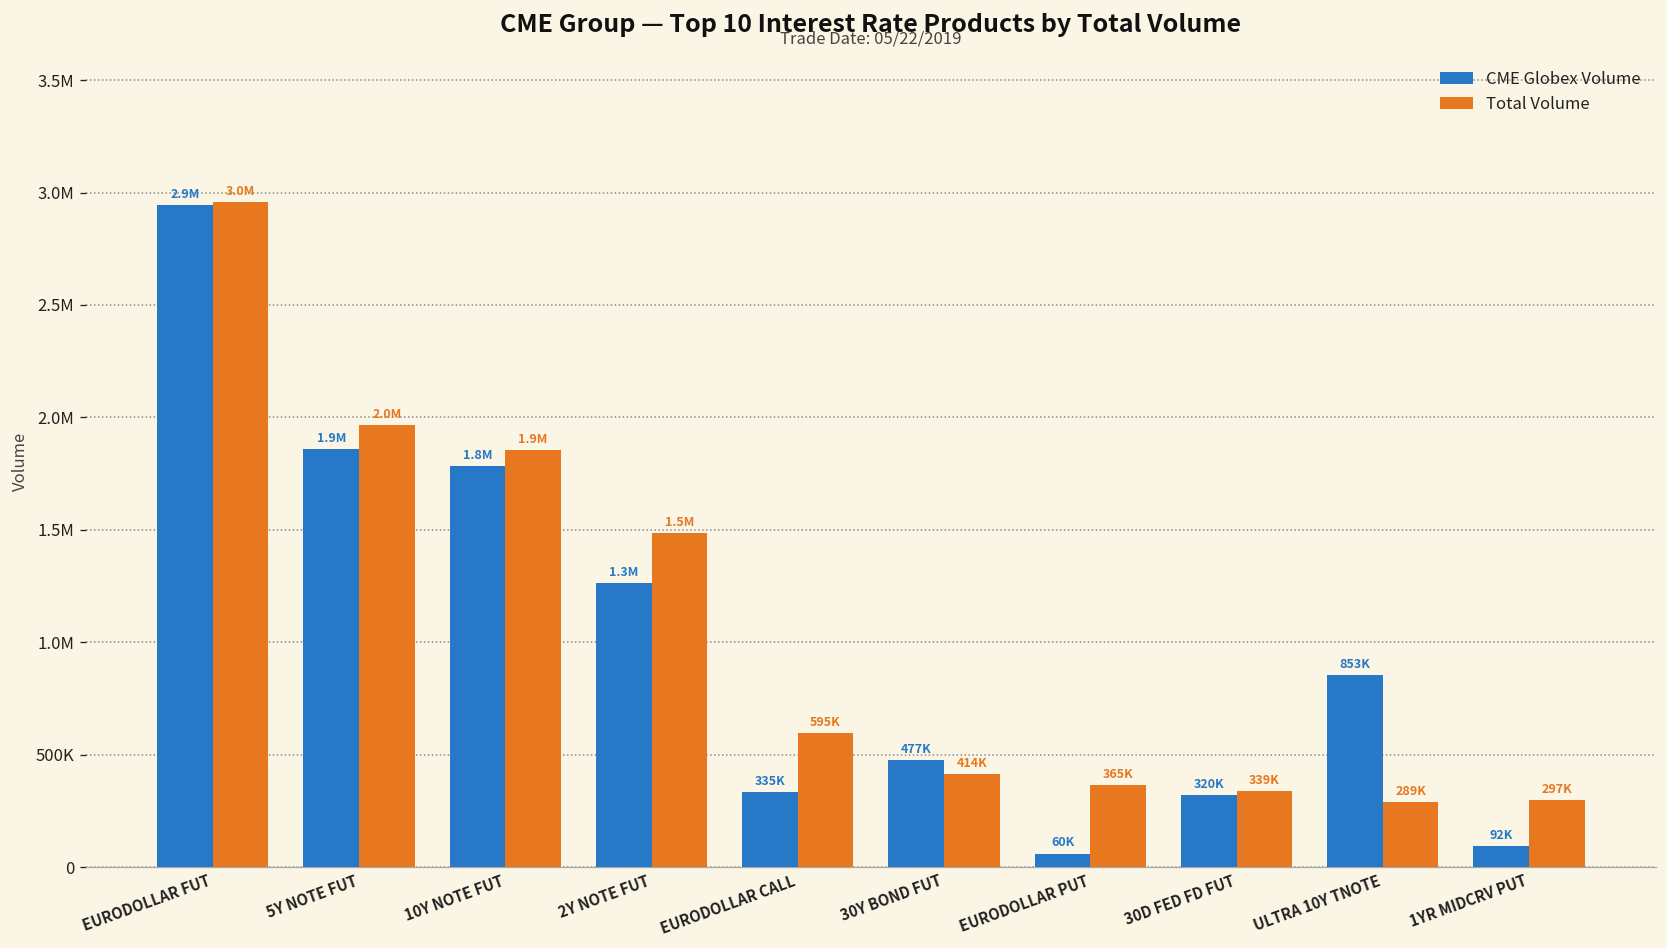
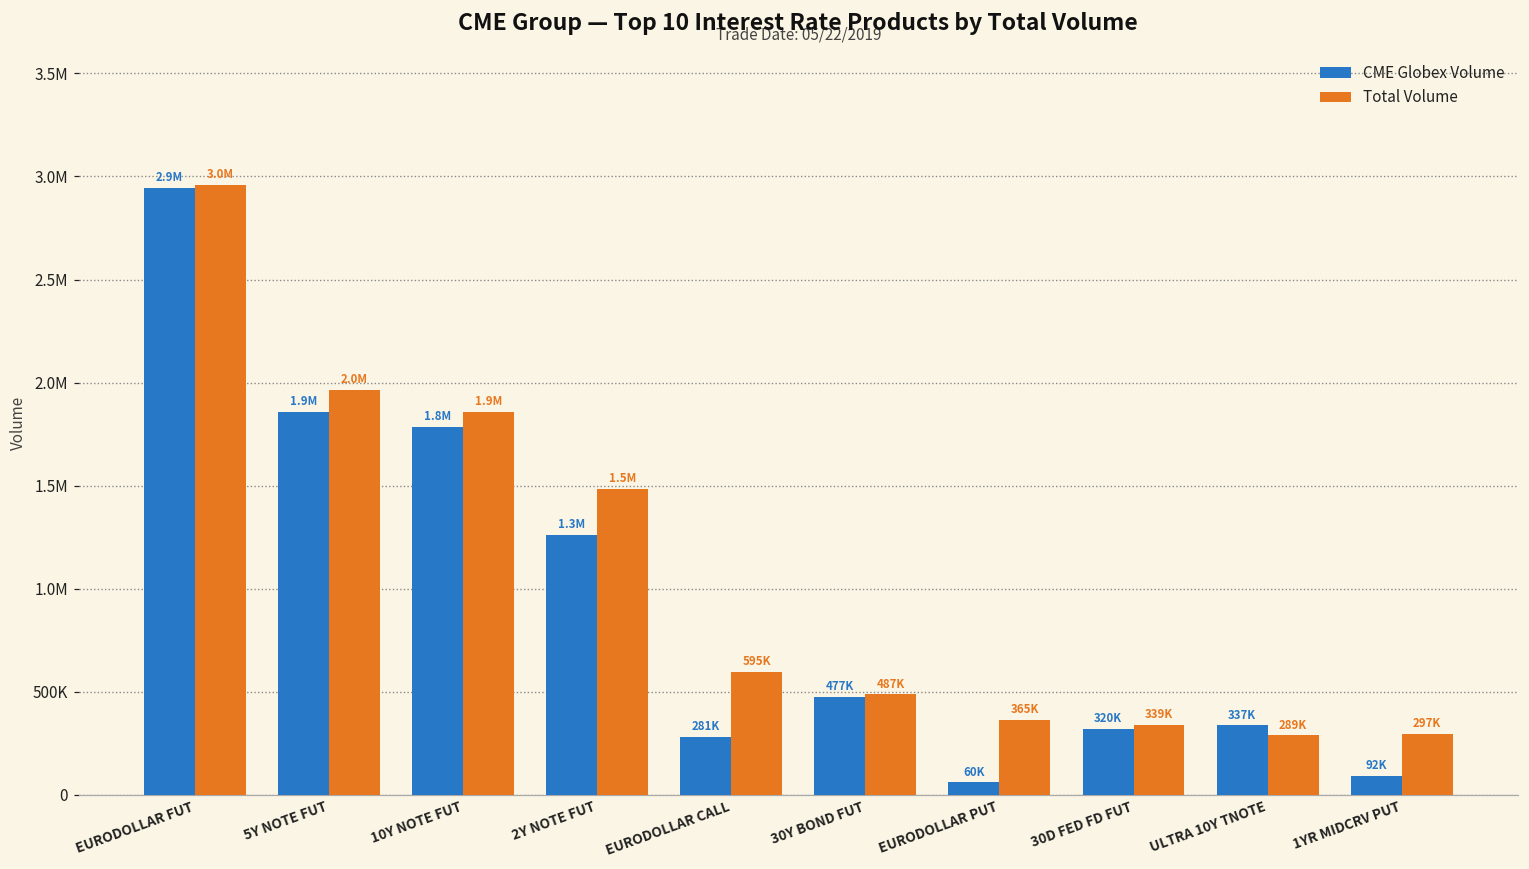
  {
    "CME Globex Volume": {
      "EURODOLLAR FUT": "2.9M",
      "5Y NOTE FUT": "1.9M",
      "10Y NOTE FUT": "1.8M",
      "2Y NOTE FUT": "1.3M",
-     "EURODOLLAR CALL": "335K",
+     "EURODOLLAR CALL": "281K",
      "30Y BOND FUT": "477K",
      "EURODOLLAR PUT": "60K",
      "30D FED FD FUT": "320K",
-     "ULTRA 10Y TNOTE": "853K",
+     "ULTRA 10Y TNOTE": "337K",
      "1YR MIDCRV PUT": "92K"
    },
    "Total Volume": {
      "EURODOLLAR FUT": "3.0M",
      "5Y NOTE FUT": "2.0M",
      "10Y NOTE FUT": "1.9M",
      "2Y NOTE FUT": "1.5M",
      "EURODOLLAR CALL": "595K",
-     "30Y BOND FUT": "414K",
+     "30Y BOND FUT": "487K",
      "EURODOLLAR PUT": "365K",
      "30D FED FD FUT": "339K",
      "ULTRA 10Y TNOTE": "289K",
      "1YR MIDCRV PUT": "297K"
    }
  }
